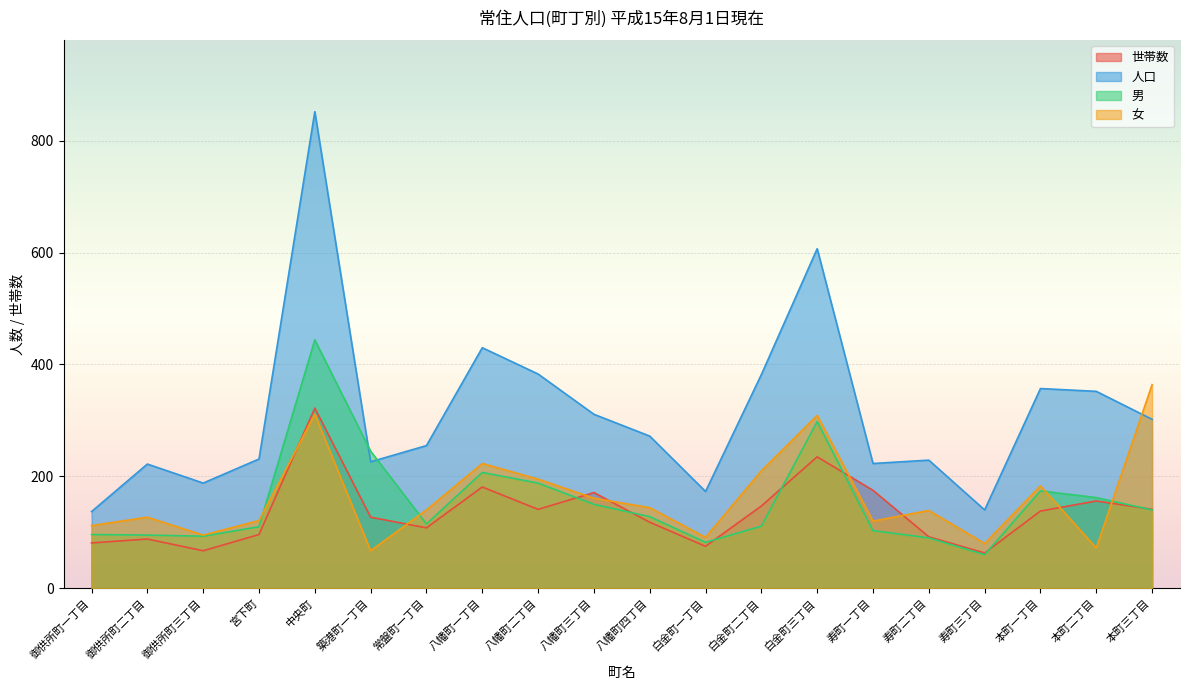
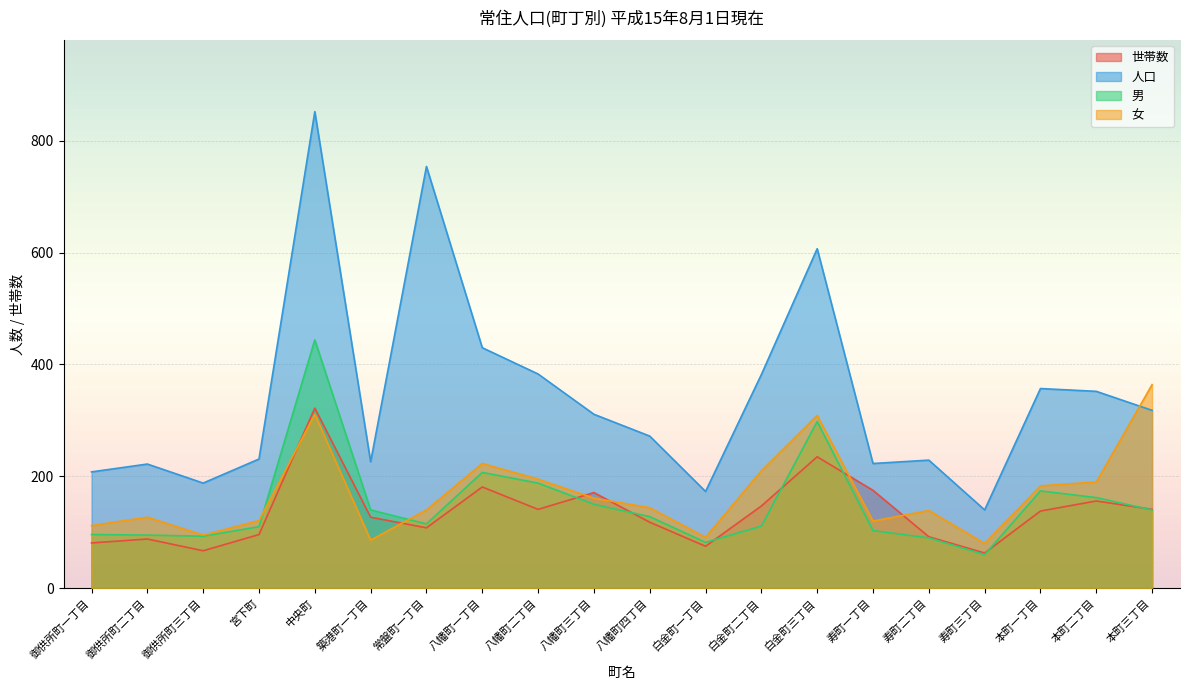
  {
    "世帯数": {
      "御供所町一丁目": 80,
      "御供所町二丁目": 90,
      "御供所町三丁目": 70,
      "宮下町": 100,
      "中央町": 320,
      "築港町一丁目": 130,
      "常盤町一丁目": 110,
      "八幡町一丁目": 180,
      "八幡町二丁目": 140,
      "八幡町三丁目": 170,
      "八幡町四丁目": 120,
      "白金町一丁目": 80,
      "白金町二丁目": 150,
      "白金町三丁目": 240,
      "寿町一丁目": 180,
      "本町一丁目": 140,
      "本町二丁目": 160
    },
    "人口": {
-     "御供所町一丁目": 140,
+     "御供所町一丁目": 210,
      "御供所町二丁目": 220,
      "御供所町三丁目": 190,
      "宮下町": 230,
      "中央町": 850,
      "築港町一丁目": 230,
-     "常盤町一丁目": 260,
+     "常盤町一丁目": 750,
      "八幡町一丁目": 430,
      "八幡町二丁目": 380,
      "八幡町三丁目": 310,
      "八幡町四丁目": 270,
      "白金町一丁目": 170,
      "白金町二丁目": 380,
      "白金町三丁目": 610,
      "寿町一丁目": 220,
      "寿町二丁目": 230,
      "寿町三丁目": 140,
      "本町一丁目": 360,
      "本町二丁目": 350,
-     "本町三丁目": 300
+     "本町三丁目": 320
    },
    "男": {
      "御供所町一丁目": 100,
      "御供所町二丁目": 100,
      "宮下町": 110,
      "中央町": 440,
-     "築港町一丁目": 250,
+     "築港町一丁目": 140,
      "常盤町一丁目": 120,
      "八幡町一丁目": 210,
      "八幡町二丁目": 190,
      "八幡町三丁目": 150,
      "八幡町四丁目": 130,
      "白金町一丁目": 80,
      "白金町二丁目": 110,
      "白金町三丁目": 300,
      "寿町一丁目": 100,
      "本町一丁目": 170,
      "本町二丁目": 160
    },
    "女": {
      "御供所町一丁目": 110,
      "御供所町二丁目": 130,
      "宮下町": 120,
      "中央町": 310,
-     "築港町一丁目": 70,
+     "築港町一丁目": 90,
      "常盤町一丁目": 140,
      "八幡町一丁目": 220,
      "八幡町二丁目": 200,
      "八幡町三丁目": 160,
      "八幡町四丁目": 140,
      "白金町一丁目": 90,
      "白金町二丁目": 210,
      "白金町三丁目": 310,
      "寿町一丁目": 120,
      "寿町二丁目": 140,
      "寿町三丁目": 80,
      "本町一丁目": 180,
-     "本町二丁目": 70,
+     "本町二丁目": 190,
      "本町三丁目": 360
    }
  }
